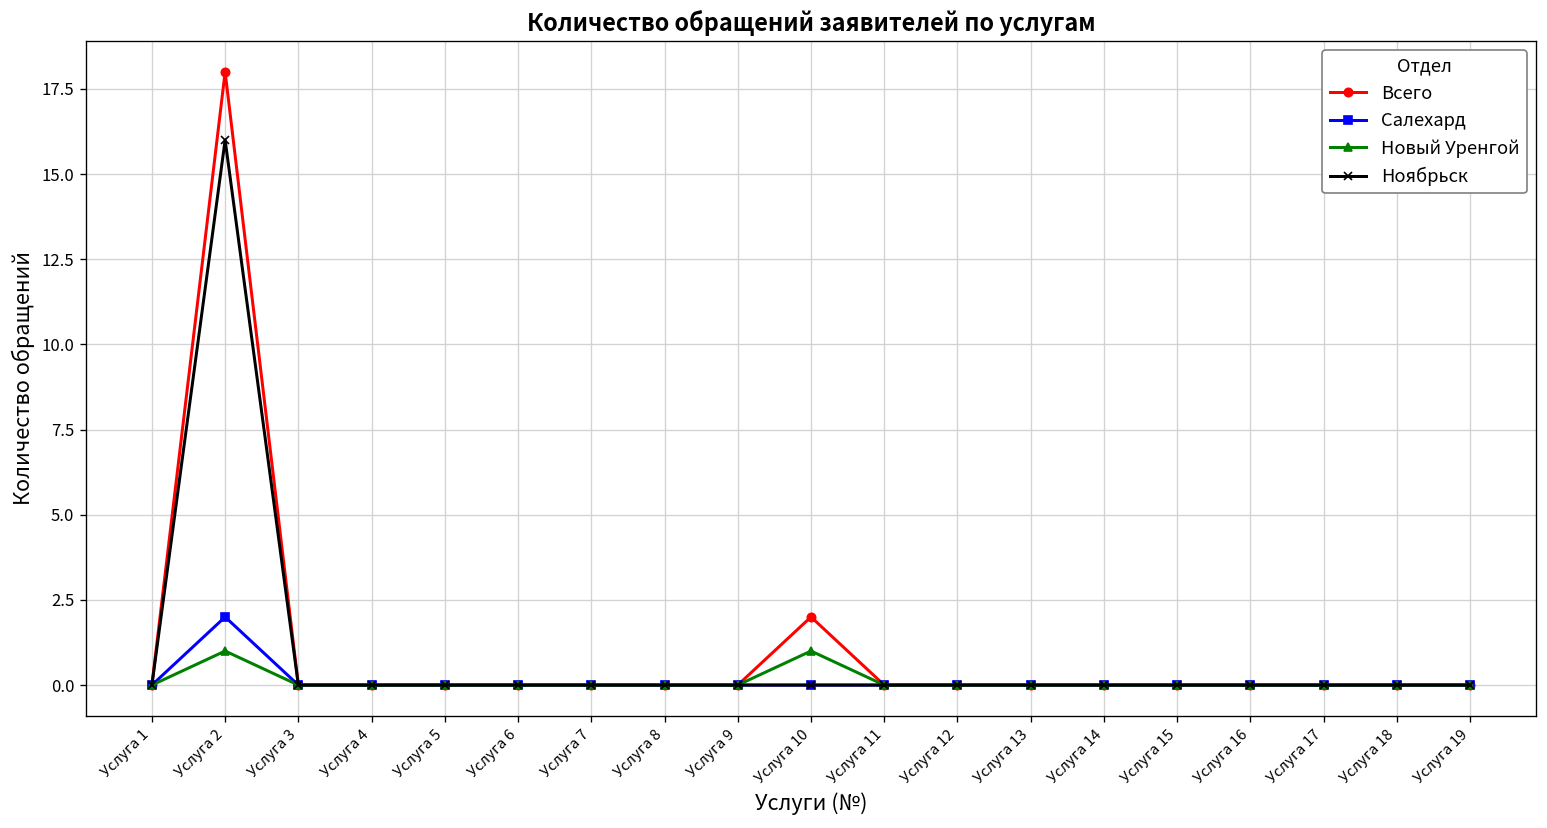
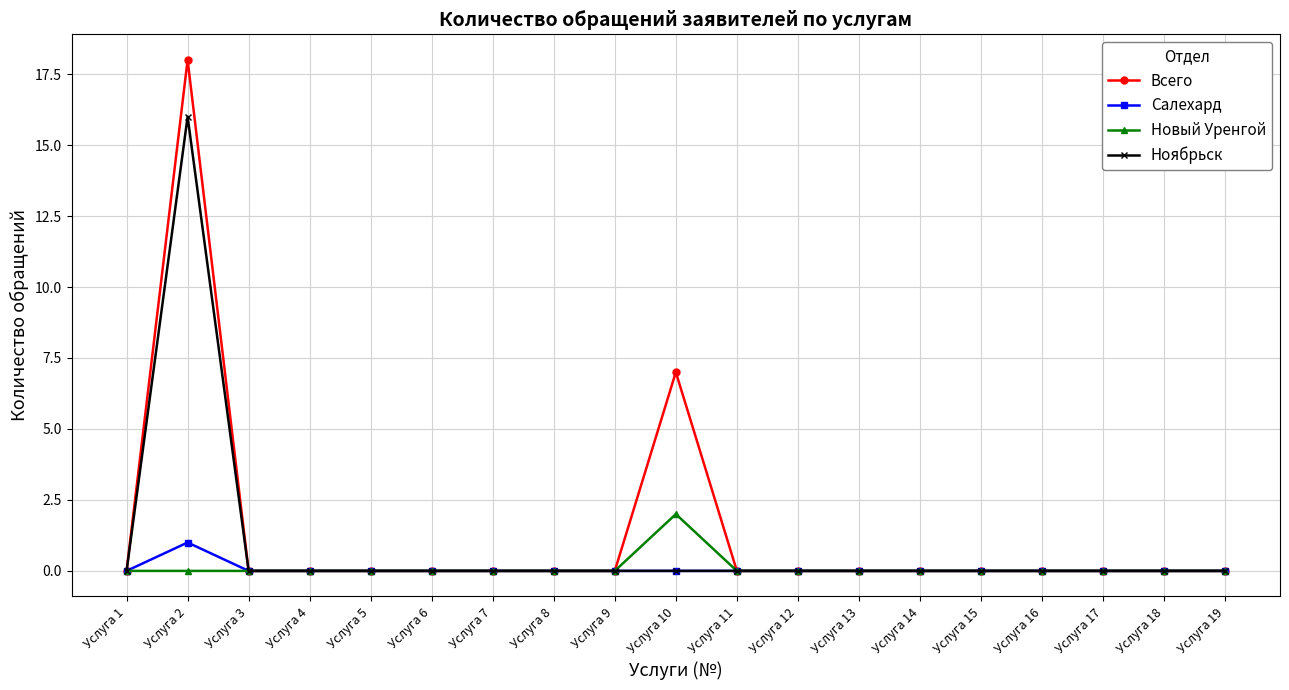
  {
    "Всего": {
      "Услуга 2": 18,
-     "Услуга 10": 2
+     "Услуга 10": 7
    },
    "Салехард": {
-     "Услуга 2": 2
+     "Услуга 2": 1
    },
    "Новый Уренгой": {
-     "Услуга 2": 1,
-     "Услуга 10": 1
+     "Услуга 2": 0,
+     "Услуга 10": 2
    },
    "Ноябрьск": {
      "Услуга 2": 16
    }
  }
